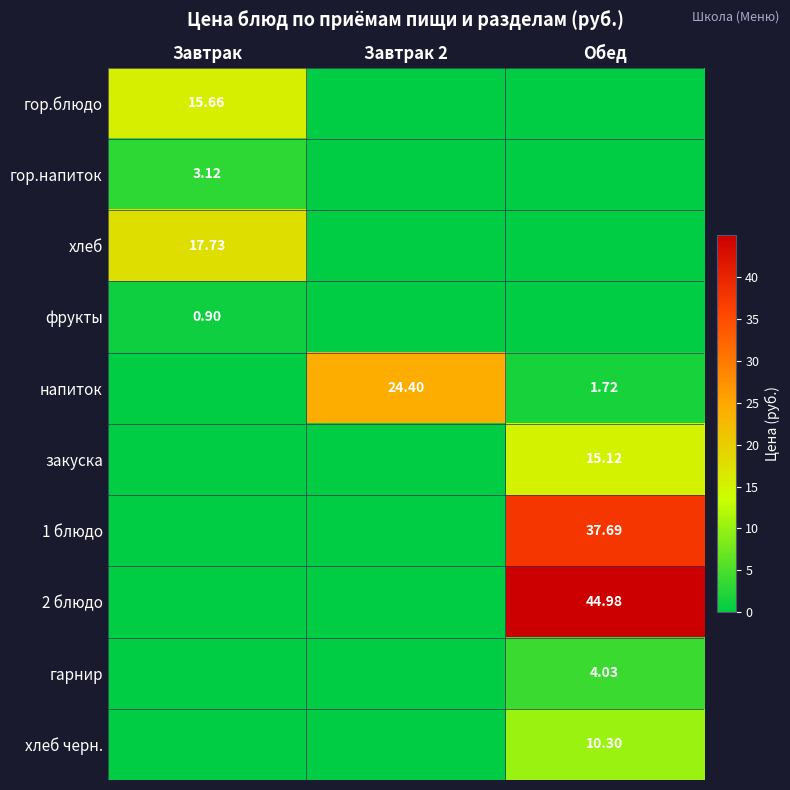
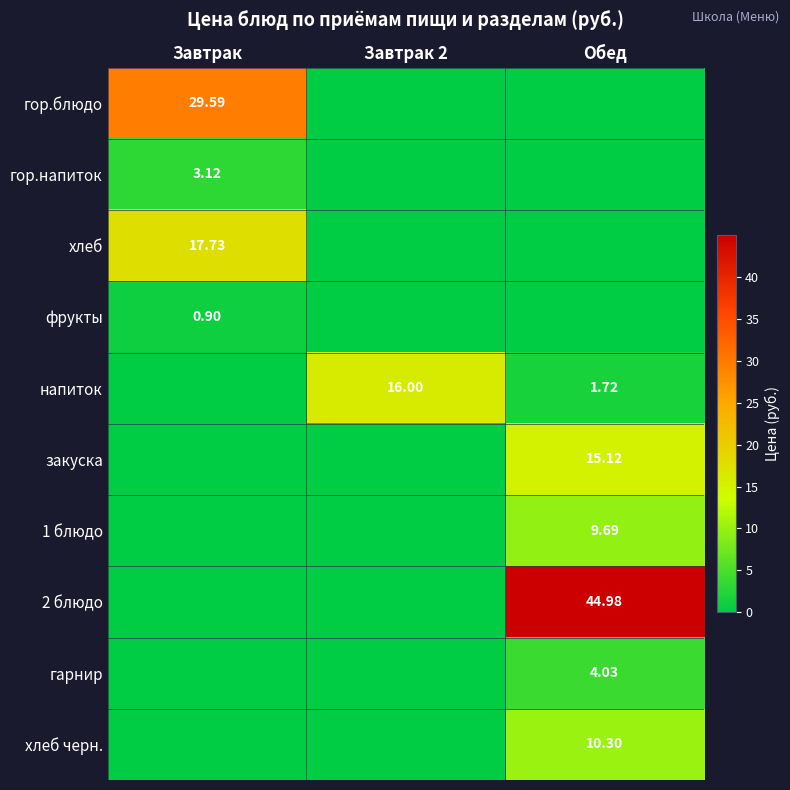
  {
    "гор.блюдо": {
-     "Завтрак": 15.66
+     "Завтрак": 29.59
    },
    "гор.напиток": {
      "Завтрак": 3.12
    },
    "хлеб": {
      "Завтрак": 17.73
    },
    "фрукты": {
      "Завтрак": 0.90
    },
    "напиток": {
-     "Завтрак 2": 24.40,
+     "Завтрак 2": 16.00,
      "Обед": 1.72
    },
    "закуска": {
      "Обед": 15.12
    },
    "1 блюдо": {
-     "Обед": 37.69
+     "Обед": 9.69
    },
    "2 блюдо": {
      "Обед": 44.98
    },
    "гарнир": {
      "Обед": 4.03
    },
    "хлеб черн.": {
      "Обед": 10.30
    }
  }
